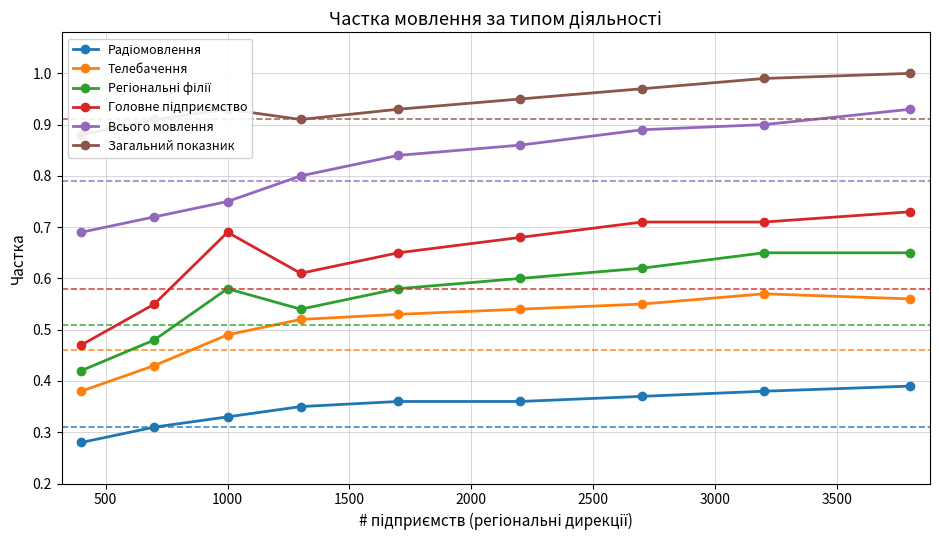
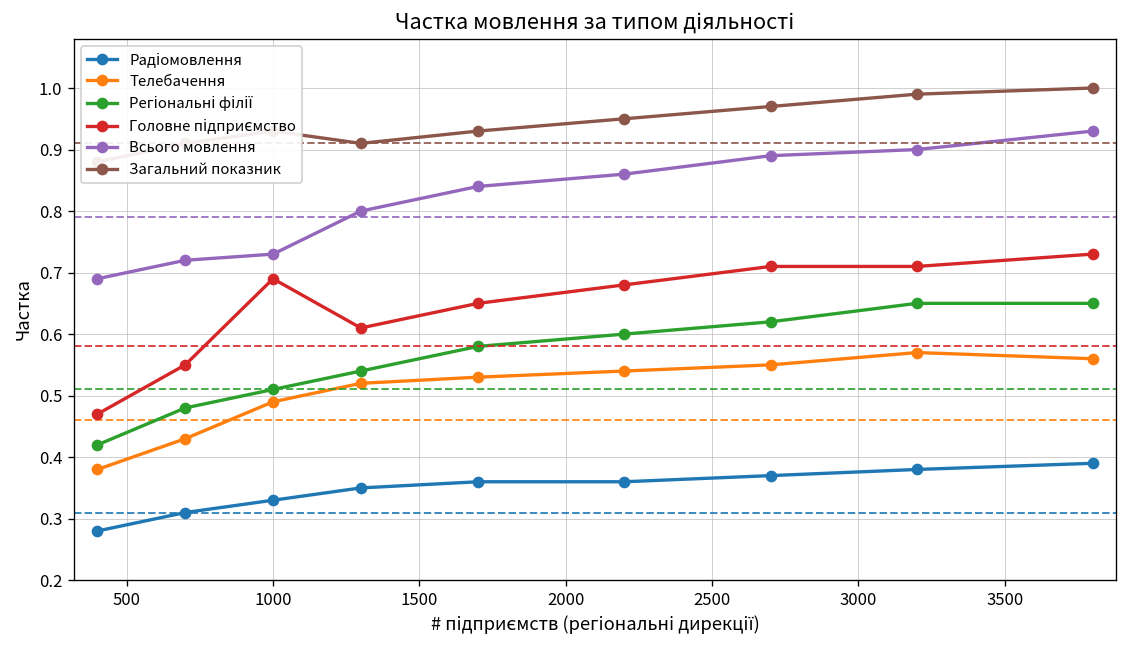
  {
    "Радіомовлення": {
      "1000": 0.33
    },
    "Телебачення": {
      "1000": 0.49
    },
    "Регіональні філії": {
-     "1000": 0.58
+     "1000": 0.51
    },
    "Головне підприємство": {
      "1000": 0.69
    },
    "Всього мовлення": {
-     "1000": 0.75
+     "1000": 0.73
    }
  }
